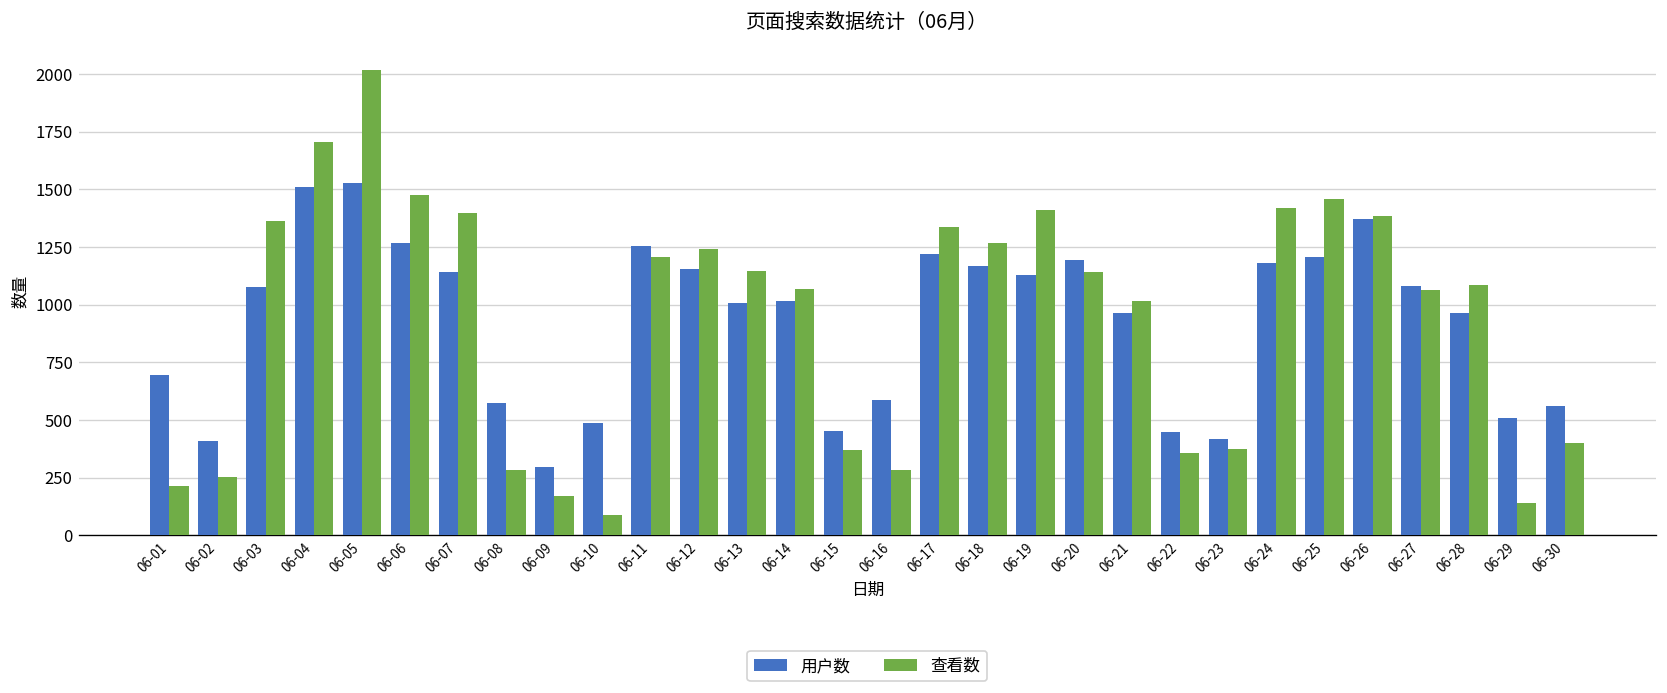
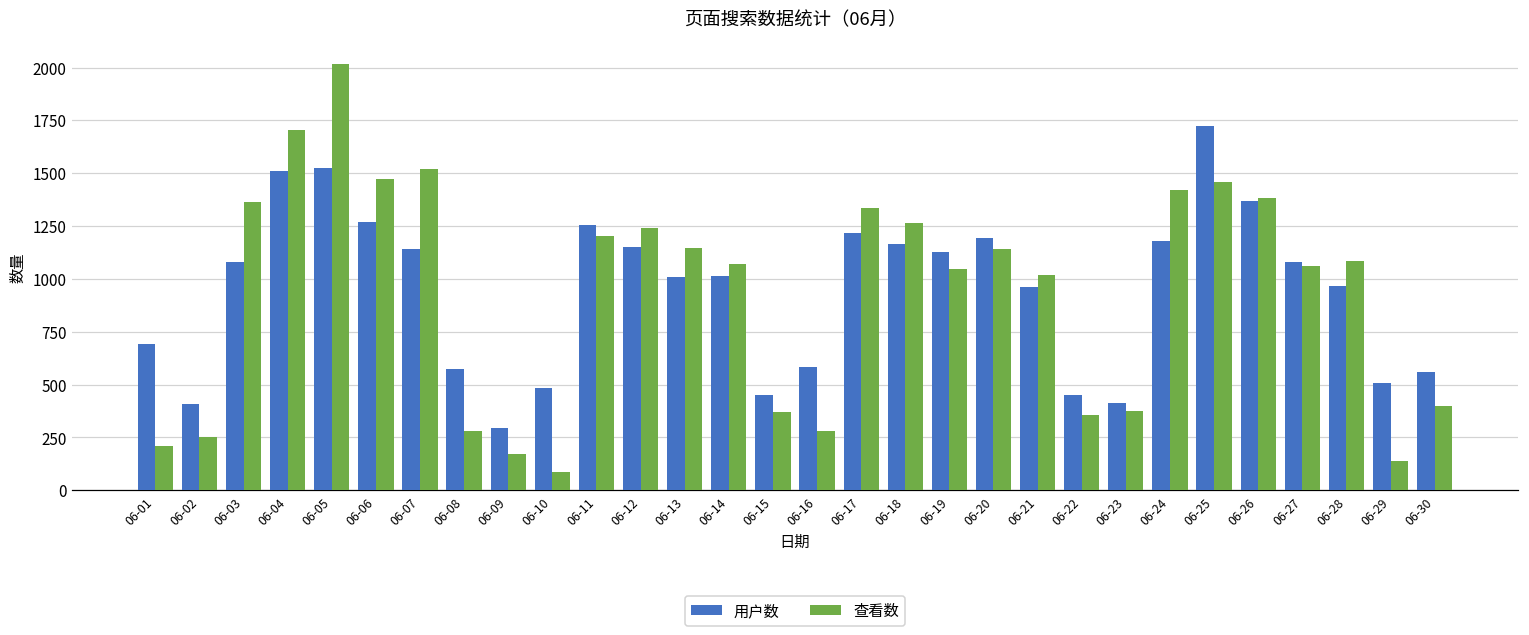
  {
    "用户数": {
      "06-01": 690,
      "06-02": 410,
      "06-03": 1080,
      "06-04": 1510,
      "06-05": 1530,
      "06-06": 1270,
      "06-07": 1140,
      "06-08": 580,
      "06-09": 290,
      "06-10": 490,
      "06-11": 1250,
      "06-12": 1150,
      "06-13": 1010,
      "06-14": 1010,
      "06-15": 450,
      "06-16": 590,
      "06-17": 1220,
      "06-18": 1170,
      "06-19": 1130,
      "06-20": 1200,
      "06-21": 960,
      "06-22": 450,
      "06-23": 420,
      "06-24": 1180,
-     "06-25": 1210,
+     "06-25": 1720,
      "06-26": 1370,
      "06-27": 1080,
      "06-28": 970,
      "06-29": 510,
      "06-30": 560
    },
    "查看数": {
      "06-01": 210,
      "06-02": 250,
      "06-03": 1360,
      "06-04": 1710,
      "06-05": 2020,
      "06-06": 1470,
-     "06-07": 1400,
+     "06-07": 1520,
      "06-08": 280,
      "06-09": 170,
      "06-10": 90,
      "06-11": 1200,
      "06-12": 1240,
      "06-13": 1150,
      "06-14": 1070,
      "06-15": 370,
      "06-16": 280,
      "06-17": 1340,
      "06-18": 1270,
-     "06-19": 1410,
+     "06-19": 1050,
      "06-20": 1140,
      "06-21": 1020,
      "06-22": 360,
      "06-23": 370,
      "06-24": 1420,
      "06-25": 1460,
      "06-26": 1380,
      "06-27": 1060,
      "06-28": 1080,
      "06-29": 140,
      "06-30": 400
    }
  }
